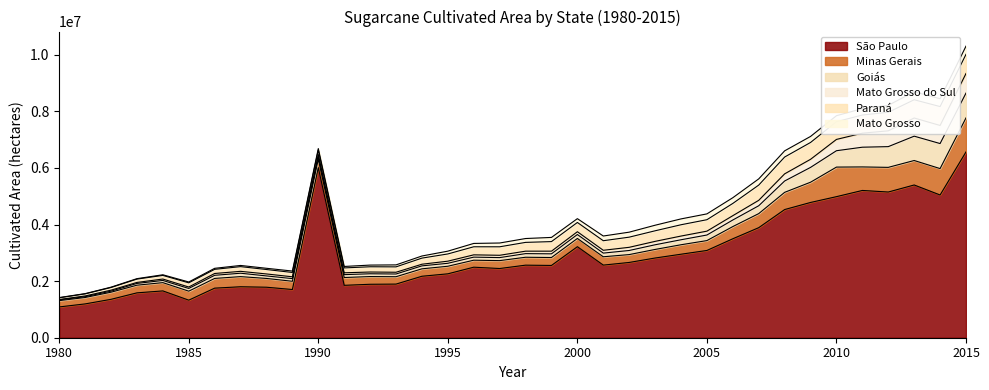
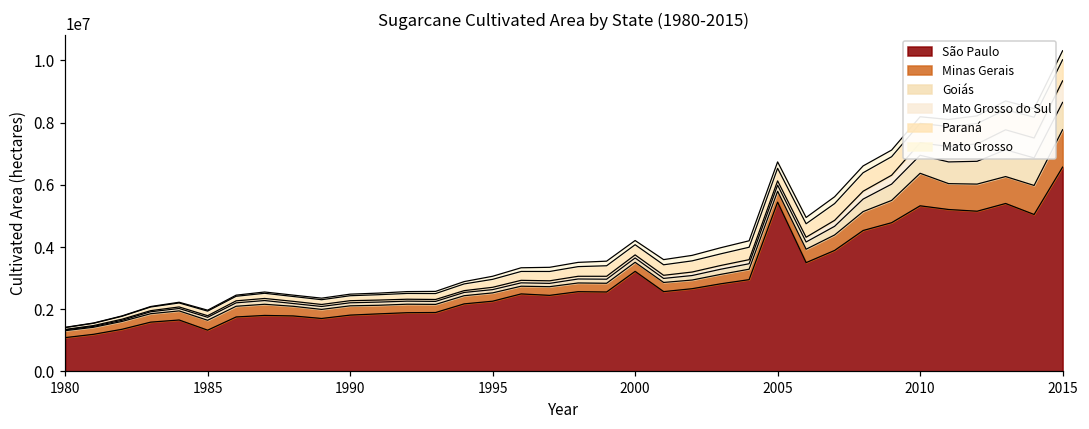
  {
    "São Paulo": {
      "1980": 1100000,
      "1985": 1300000,
-     "1990": 6000000,
+     "1990": 1800000,
      "1995": 2300000,
      "2000": 3200000,
-     "2005": 3100000,
-     "2010": 5000000,
+     "2005": 5400000,
+     "2010": 5300000,
      "2015": 6600000
    },
    "Minas Gerais": {
      "1985": 300000,
      "1990": 300000,
      "1995": 300000,
      "2000": 300000,
      "2005": 300000,
      "2010": 1000000,
      "2015": 1200000
    }
  }
